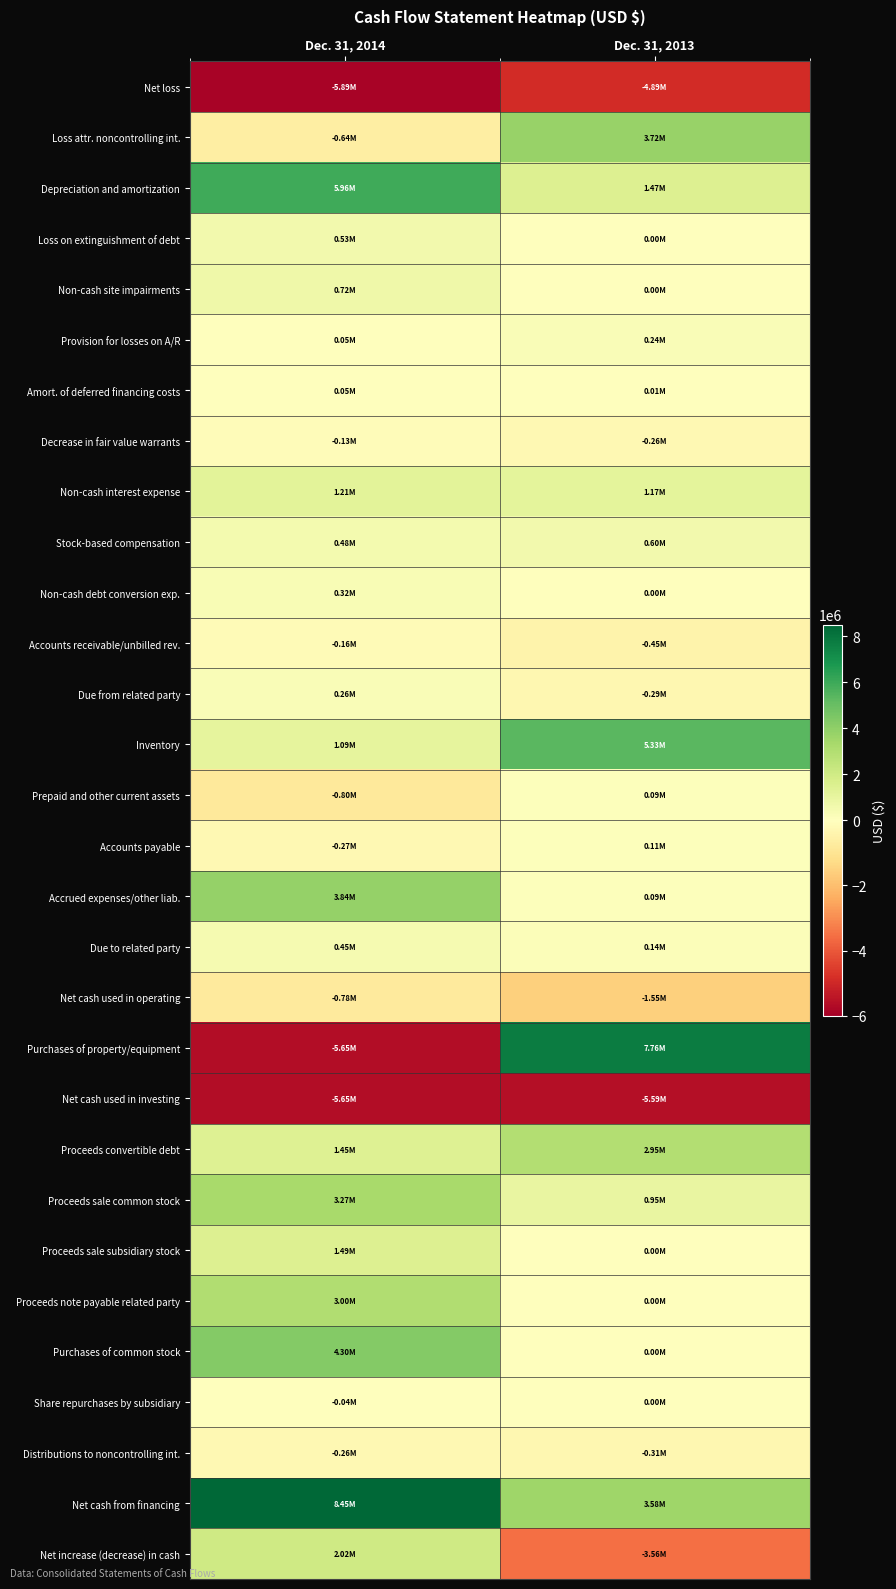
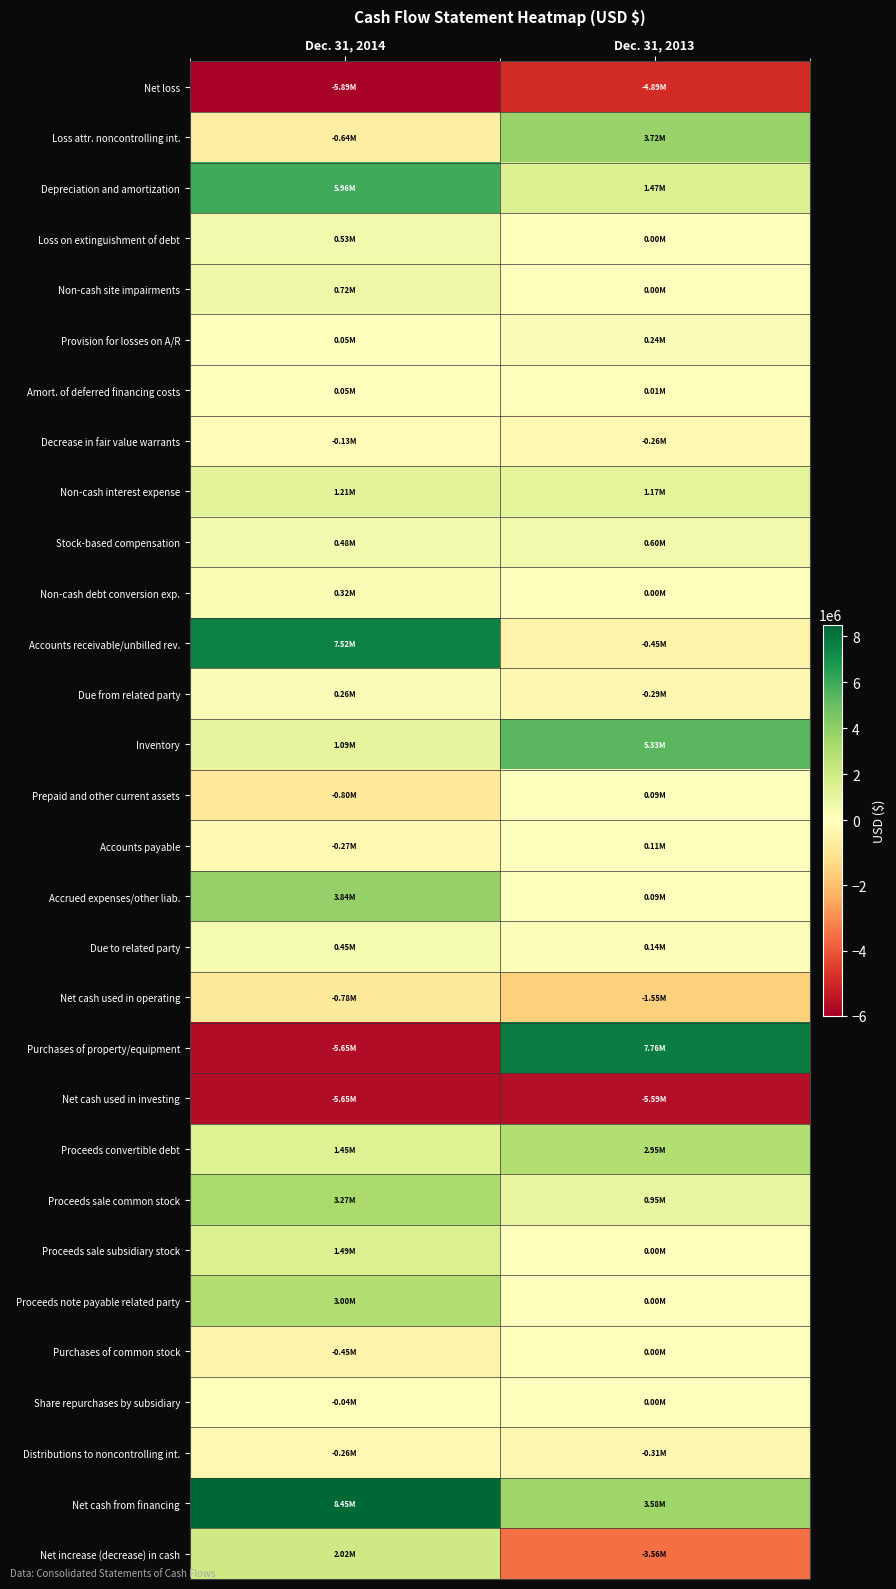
  {
    "Net loss": {
      "Dec. 31, 2014": "-5.89M",
      "Dec. 31, 2013": "-4.89M"
    },
    "Loss attr. noncontrolling int.": {
      "Dec. 31, 2014": "-0.64M",
      "Dec. 31, 2013": "3.72M"
    },
    "Depreciation and amortization": {
      "Dec. 31, 2014": "5.96M",
      "Dec. 31, 2013": "1.47M"
    },
    "Loss on extinguishment of debt": {
      "Dec. 31, 2014": "0.53M",
      "Dec. 31, 2013": "0.00M"
    },
    "Non-cash site impairments": {
      "Dec. 31, 2014": "0.72M",
      "Dec. 31, 2013": "0.00M"
    },
    "Provision for losses on A/R": {
      "Dec. 31, 2014": "0.05M",
      "Dec. 31, 2013": "0.24M"
    },
    "Amort. of deferred financing costs": {
      "Dec. 31, 2014": "0.05M",
      "Dec. 31, 2013": "0.01M"
    },
    "Decrease in fair value warrants": {
      "Dec. 31, 2014": "-0.13M",
      "Dec. 31, 2013": "-0.26M"
    },
    "Non-cash interest expense": {
      "Dec. 31, 2014": "1.21M",
      "Dec. 31, 2013": "1.17M"
    },
    "Stock-based compensation": {
      "Dec. 31, 2014": "0.48M",
      "Dec. 31, 2013": "0.60M"
    },
    "Non-cash debt conversion exp.": {
      "Dec. 31, 2014": "0.32M",
      "Dec. 31, 2013": "0.00M"
    },
    "Accounts receivable/unbilled rev.": {
-     "Dec. 31, 2014": "-0.16M",
+     "Dec. 31, 2014": "7.52M",
      "Dec. 31, 2013": "-0.45M"
    },
    "Due from related party": {
      "Dec. 31, 2014": "0.26M",
      "Dec. 31, 2013": "-0.29M"
    },
    "Inventory": {
      "Dec. 31, 2014": "1.09M",
      "Dec. 31, 2013": "5.33M"
    },
    "Prepaid and other current assets": {
      "Dec. 31, 2014": "-0.80M",
      "Dec. 31, 2013": "0.09M"
    },
    "Accounts payable": {
      "Dec. 31, 2014": "-0.27M",
      "Dec. 31, 2013": "0.11M"
    },
    "Accrued expenses/other liab.": {
      "Dec. 31, 2014": "3.84M",
      "Dec. 31, 2013": "0.09M"
    },
    "Due to related party": {
      "Dec. 31, 2014": "0.45M",
      "Dec. 31, 2013": "0.14M"
    },
    "Net cash used in operating": {
      "Dec. 31, 2014": "-0.78M",
      "Dec. 31, 2013": "-1.55M"
    },
    "Purchases of property/equipment": {
      "Dec. 31, 2014": "-5.65M",
      "Dec. 31, 2013": "7.76M"
    },
    "Net cash used in investing": {
      "Dec. 31, 2014": "-5.65M",
      "Dec. 31, 2013": "-5.59M"
    },
    "Proceeds convertible debt": {
      "Dec. 31, 2014": "1.45M",
      "Dec. 31, 2013": "2.95M"
    },
    "Proceeds sale common stock": {
      "Dec. 31, 2014": "3.27M",
      "Dec. 31, 2013": "0.95M"
    },
    "Proceeds sale subsidiary stock": {
      "Dec. 31, 2014": "1.49M",
      "Dec. 31, 2013": "0.00M"
    },
    "Proceeds note payable related party": {
      "Dec. 31, 2014": "3.00M",
      "Dec. 31, 2013": "0.00M"
    },
    "Purchases of common stock": {
-     "Dec. 31, 2014": "4.30M",
+     "Dec. 31, 2014": "-0.45M",
      "Dec. 31, 2013": "0.00M"
    },
    "Share repurchases by subsidiary": {
      "Dec. 31, 2014": "-0.04M",
      "Dec. 31, 2013": "0.00M"
    },
    "Distributions to noncontrolling int.": {
      "Dec. 31, 2014": "-0.26M",
      "Dec. 31, 2013": "-0.31M"
    },
    "Net cash from financing": {
      "Dec. 31, 2014": "8.45M",
      "Dec. 31, 2013": "3.58M"
    },
    "Net increase (decrease) in cash": {
      "Dec. 31, 2014": "2.02M",
      "Dec. 31, 2013": "-3.56M"
    }
  }
